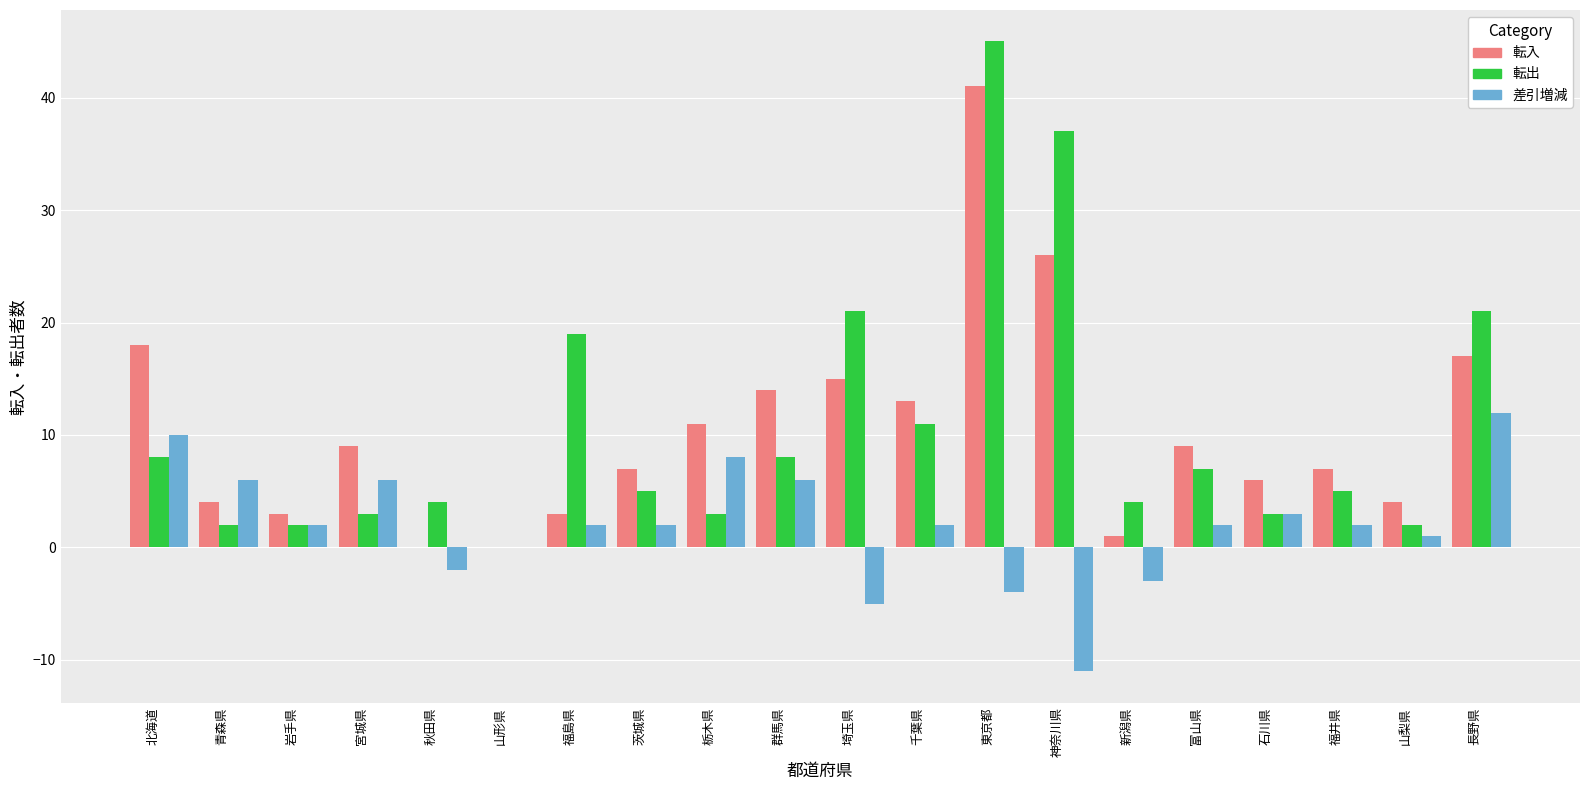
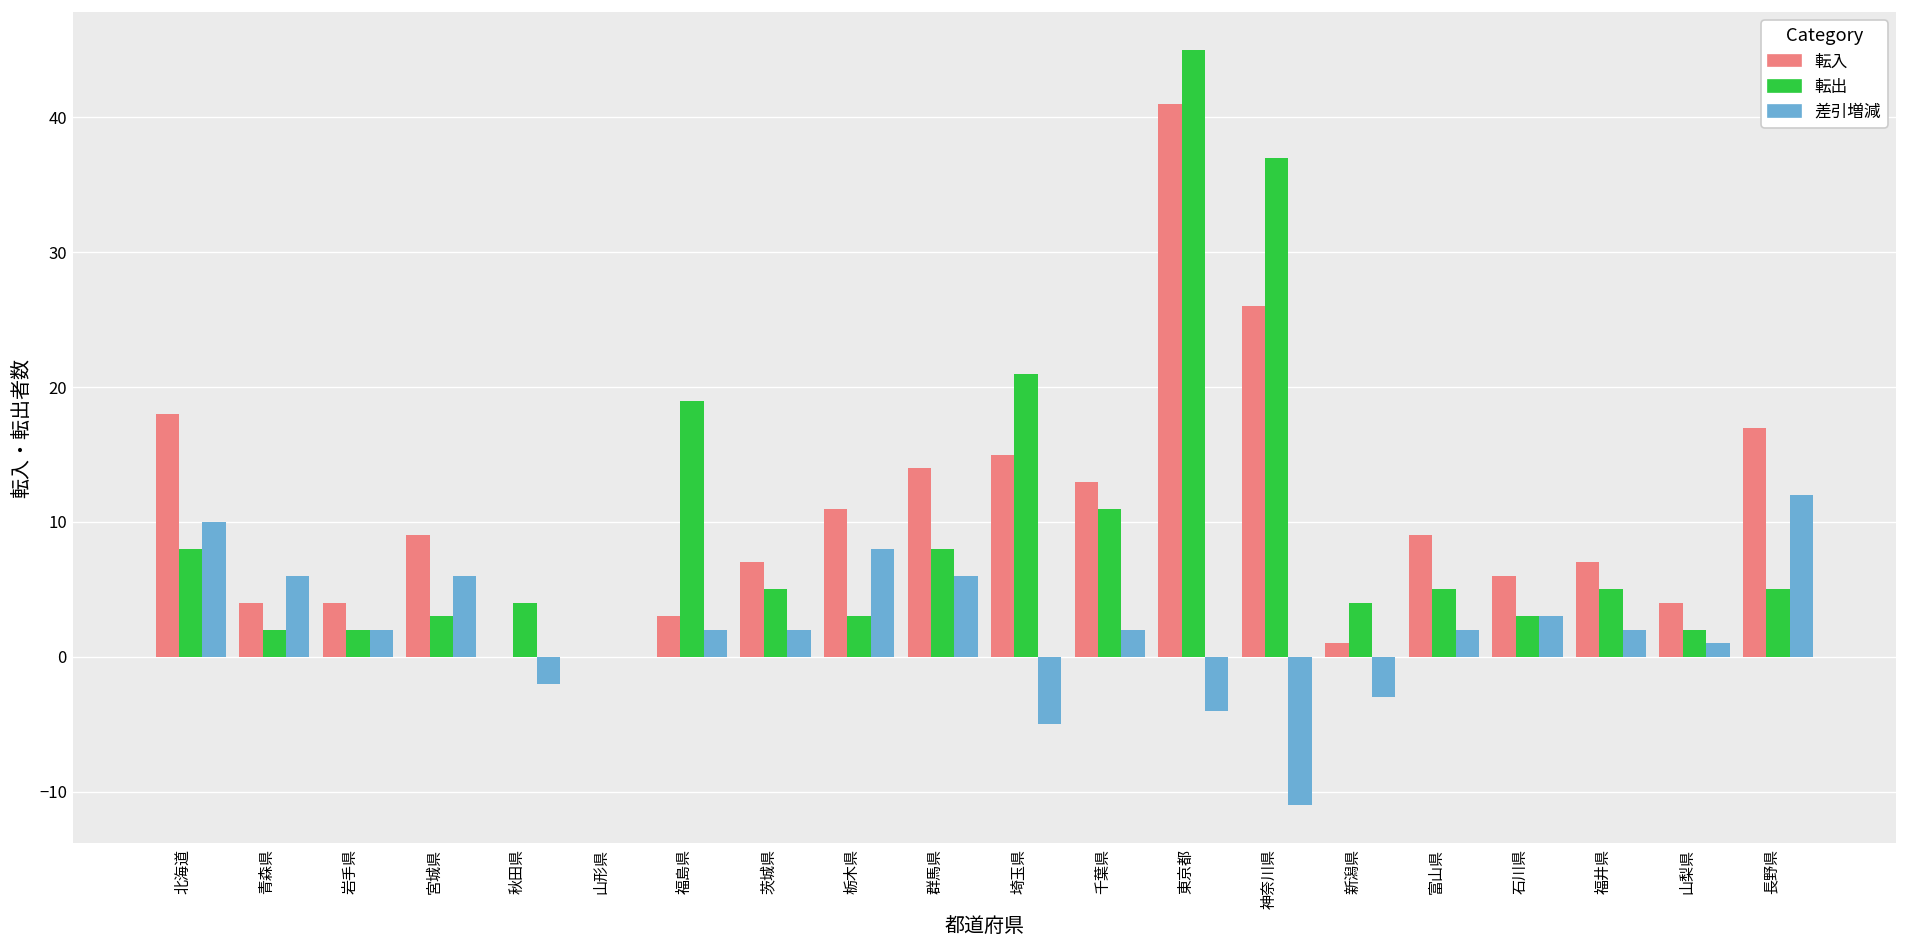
  {
    "転入": {
      "北海道": 18,
      "青森県": 4,
-     "岩手県": 3,
+     "岩手県": 4,
      "宮城県": 9,
      "秋田県": 0,
      "山形県": 0,
      "福島県": 3,
      "茨城県": 7,
      "栃木県": 11,
      "群馬県": 14,
      "埼玉県": 15,
      "千葉県": 13,
      "東京都": 41,
      "神奈川県": 26,
      "新潟県": 1,
      "富山県": 9,
      "石川県": 6,
      "福井県": 7,
      "山梨県": 4,
      "長野県": 17
    },
    "転出": {
      "北海道": 8,
      "青森県": 2,
      "岩手県": 2,
      "宮城県": 3,
      "秋田県": 4,
      "山形県": 0,
      "福島県": 19,
      "茨城県": 5,
      "栃木県": 3,
      "群馬県": 8,
      "埼玉県": 21,
      "千葉県": 11,
      "東京都": 45,
      "神奈川県": 37,
      "新潟県": 4,
-     "富山県": 7,
+     "富山県": 5,
      "石川県": 3,
      "福井県": 5,
      "山梨県": 2,
-     "長野県": 21
+     "長野県": 5
    },
    "差引増減": {
      "北海道": 10,
      "青森県": 6,
      "岩手県": 2,
      "宮城県": 6,
      "秋田県": -2,
      "山形県": 0,
      "福島県": 2,
      "茨城県": 2,
      "栃木県": 8,
      "群馬県": 6,
      "埼玉県": -5,
      "千葉県": 2,
      "東京都": -4,
      "神奈川県": -11,
      "新潟県": -3,
      "富山県": 2,
      "石川県": 3,
      "福井県": 2,
      "山梨県": 1,
      "長野県": 12
    }
  }
